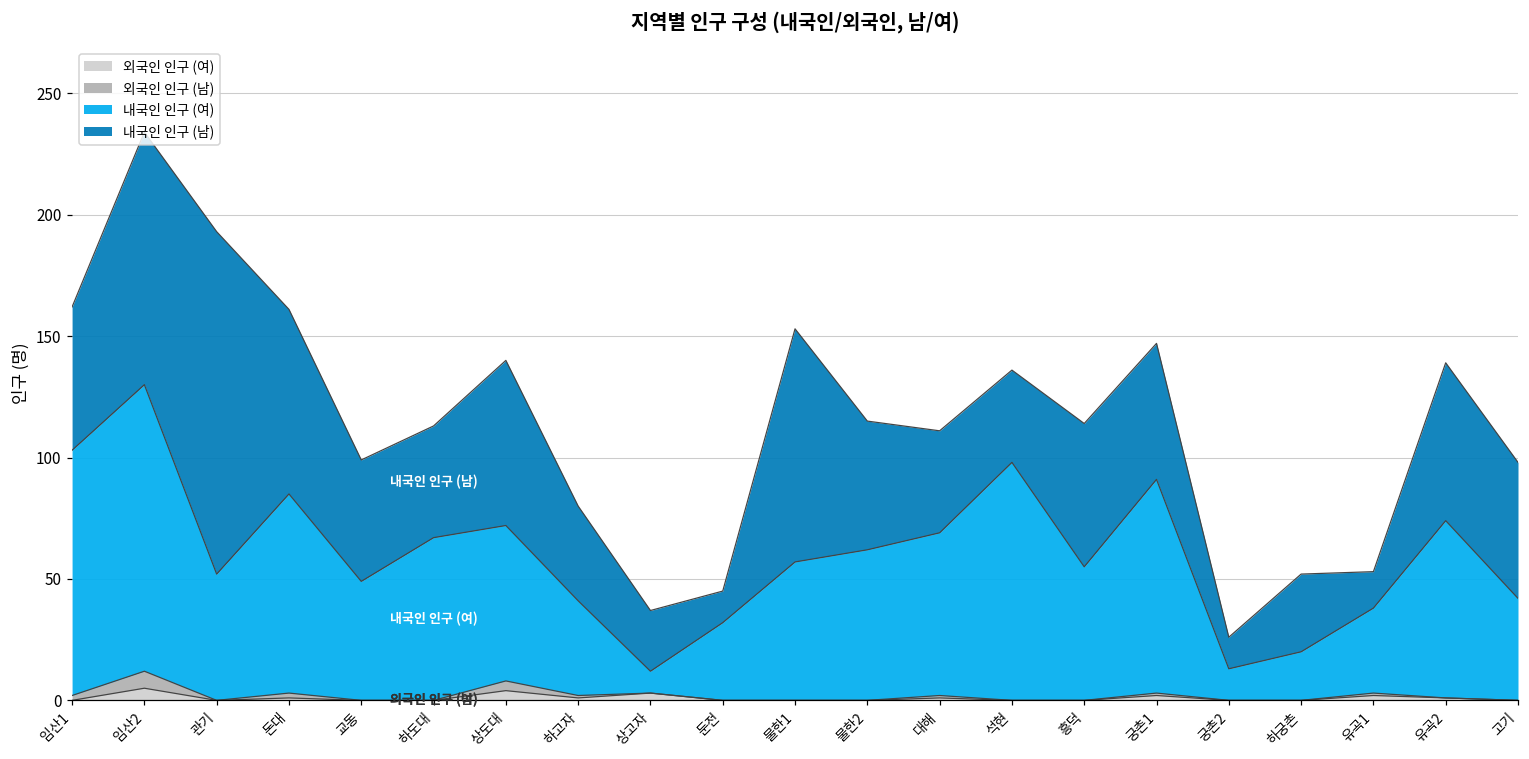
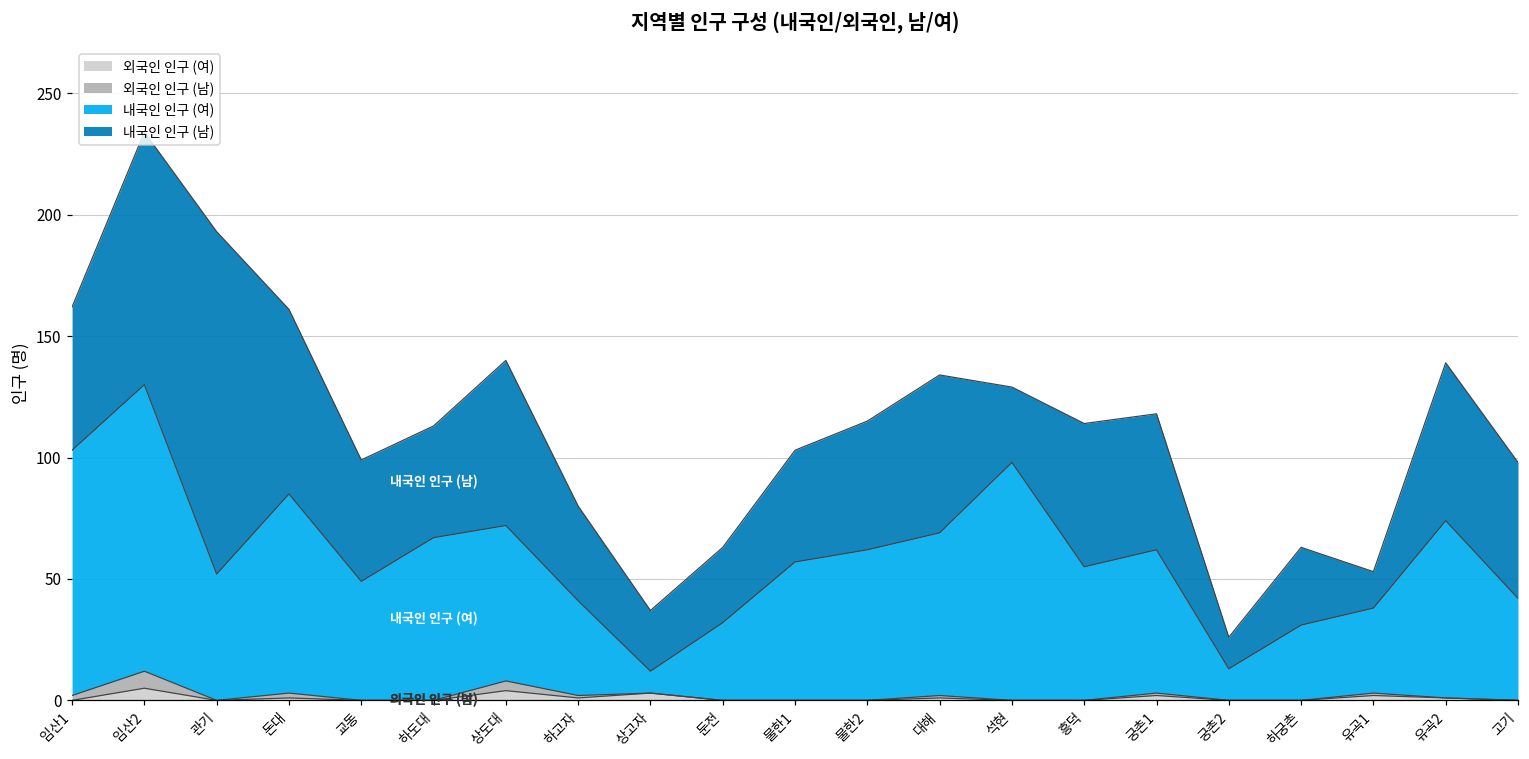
  {
    "내국인 인구 (여)": {
      "임산1": 101,
      "임산2": 118,
      "관기": 52,
      "돈대": 82,
      "교동": 49,
      "하도대": 67,
      "상도대": 64,
      "하고자": 39,
      "상고자": 9,
      "둔전": 32,
      "물한1": 57,
      "물한2": 62,
      "대해": 67,
      "석현": 98,
      "흥덕": 55,
-     "궁촌1": 88,
+     "궁촌1": 59,
      "궁촌2": 13,
-     "하궁촌": 20,
+     "하궁촌": 31,
      "유곡1": 35,
      "유곡2": 73,
      "고기": 42
    },
    "내국인 인구 (남)": {
      "임산1": 59,
      "관기": 141,
      "돈대": 76,
      "교동": 50,
      "하도대": 46,
      "상도대": 68,
      "하고자": 39,
      "상고자": 25,
-     "둔전": 13,
-     "물한1": 96,
+     "둔전": 31,
+     "물한1": 46,
      "물한2": 53,
-     "대해": 42,
-     "석현": 38,
+     "대해": 65,
+     "석현": 31,
      "흥덕": 59,
      "궁촌1": 56,
      "궁촌2": 13,
      "하궁촌": 32,
      "유곡1": 15,
      "유곡2": 65,
      "고기": 56
    }
  }
